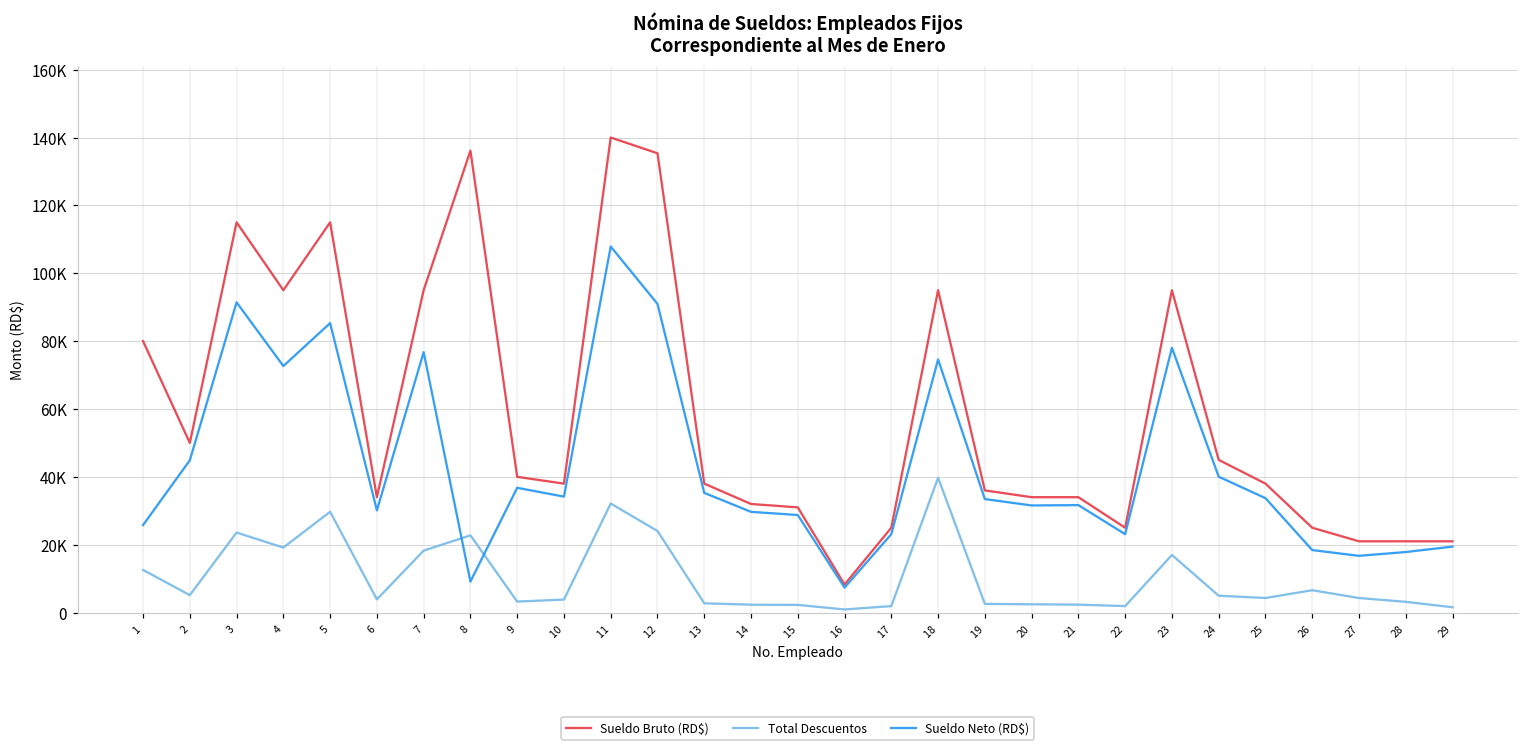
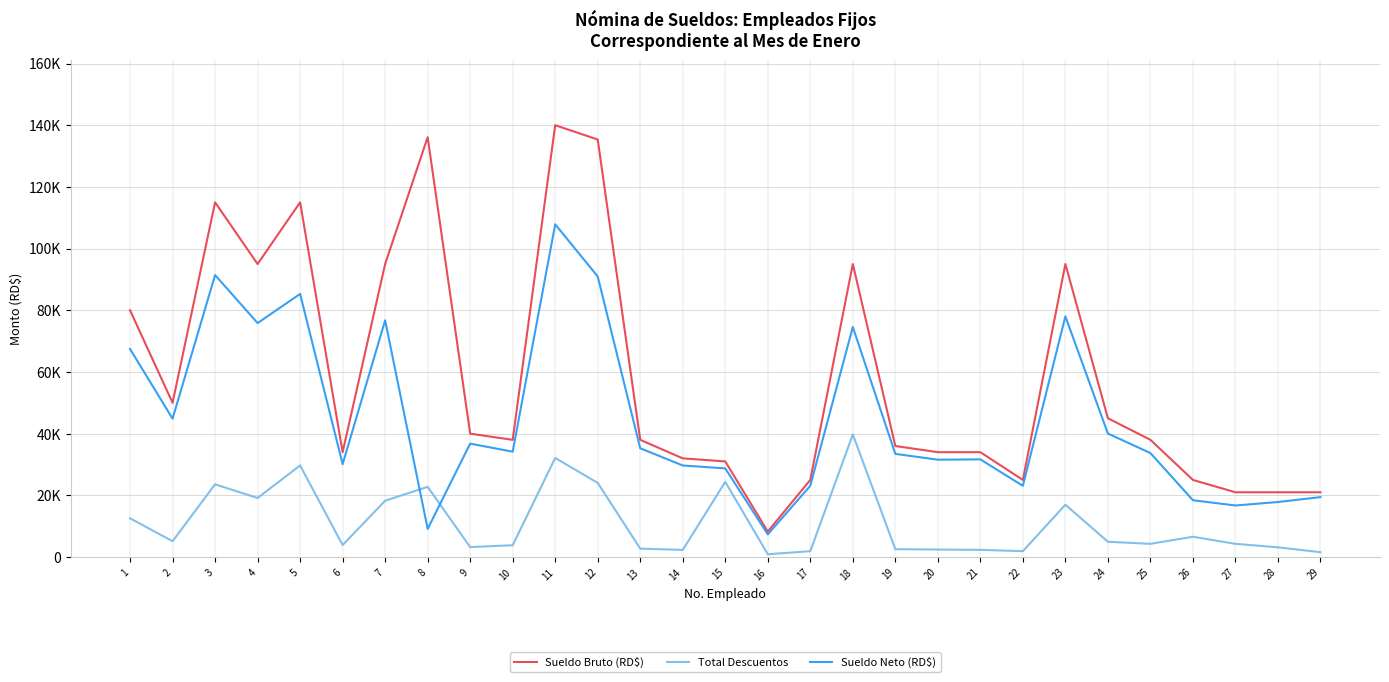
  {
    "Sueldo Bruto (RD$)": {
      "1": 80000,
      "2": 50000,
      "3": 115000,
      "4": 95000,
      "5": 115000,
      "6": 34000,
      "7": 95000,
      "8": 136000,
      "9": 40000,
      "10": 38000,
      "11": 140000,
      "12": 135000,
      "13": 38000,
      "14": 32000,
      "15": 31000,
      "16": 8000,
      "17": 25000,
      "18": 95000,
      "19": 36000,
      "20": 34000,
      "21": 34000,
      "22": 25000,
      "23": 95000,
      "24": 45000,
      "25": 38000,
      "26": 25000,
      "27": 21000,
      "28": 21000,
      "29": 21000
    },
    "Total Descuentos": {
      "1": 13000,
      "2": 5000,
      "3": 24000,
      "4": 19000,
      "5": 30000,
      "6": 4000,
      "7": 18000,
      "8": 23000,
      "9": 3000,
      "10": 4000,
      "11": 32000,
      "12": 24000,
      "13": 3000,
      "14": 2000,
-     "15": 2000,
+     "15": 24000,
      "16": 1000,
      "17": 2000,
      "18": 40000,
      "19": 3000,
      "20": 2000,
      "21": 2000,
      "22": 2000,
      "23": 17000,
      "24": 5000,
      "25": 4000,
      "26": 7000,
      "27": 4000,
      "28": 3000,
      "29": 2000
    },
    "Sueldo Neto (RD$)": {
-     "1": 26000,
+     "1": 67000,
      "2": 45000,
      "3": 91000,
-     "4": 73000,
+     "4": 76000,
      "5": 85000,
      "6": 30000,
      "7": 77000,
      "8": 9000,
      "9": 37000,
      "10": 34000,
      "11": 108000,
      "12": 91000,
      "13": 35000,
      "14": 30000,
      "15": 29000,
      "16": 7000,
      "17": 23000,
      "18": 75000,
      "19": 33000,
      "20": 32000,
      "21": 32000,
      "22": 23000,
      "23": 78000,
      "24": 40000,
      "25": 34000,
      "26": 18000,
      "27": 17000,
      "28": 18000,
      "29": 19000
    }
  }
